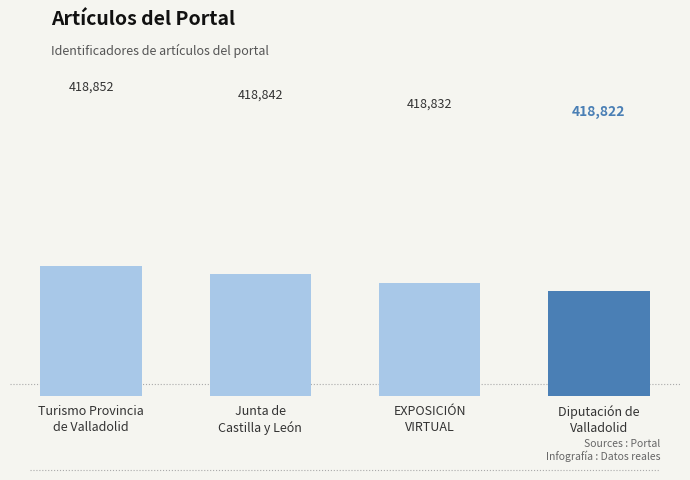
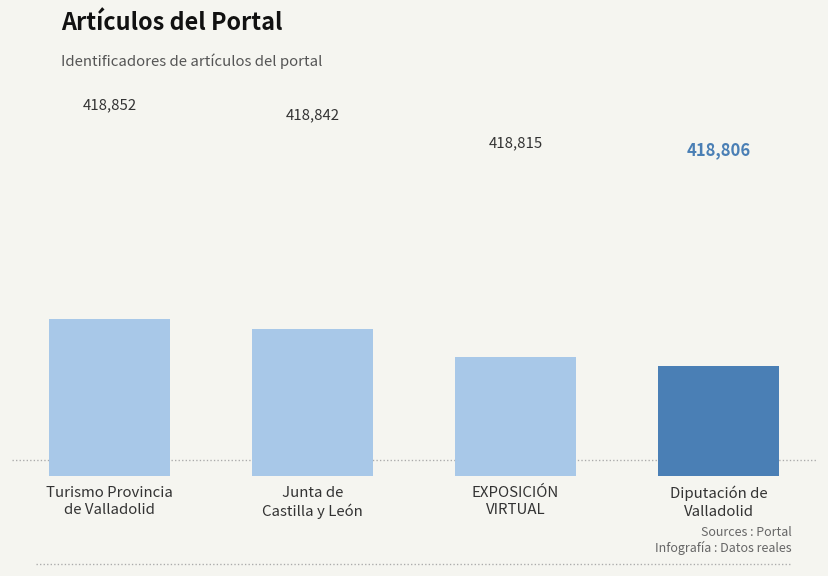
  {
-   "EXPOSICIÓN VIRTUAL": "418,832",
-   "Diputación de Valladolid": "418,822"
+   "EXPOSICIÓN VIRTUAL": "418,815",
+   "Diputación de Valladolid": "418,806"
  }
